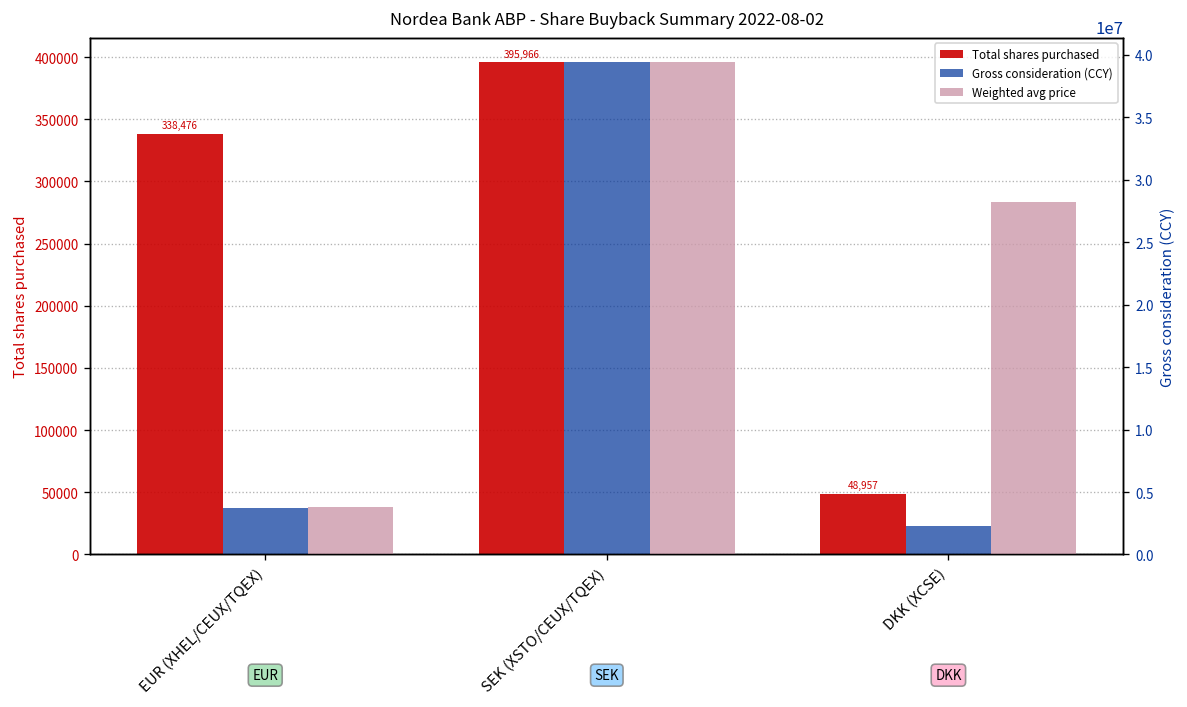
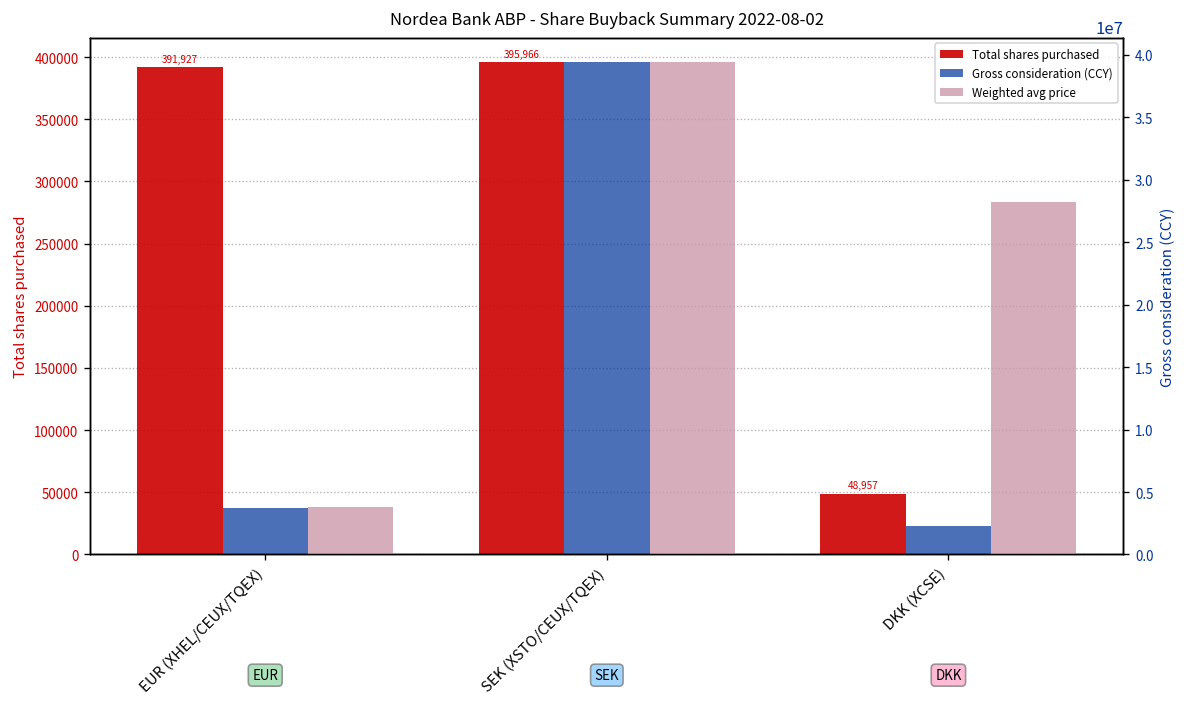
  {
    "Total shares purchased": {
-     "EUR (XHEL/CEUX/TQEX)": "338,476",
+     "EUR (XHEL/CEUX/TQEX)": "391,927",
      "SEK (XSTO/CEUX/TQEX)": "395,966",
      "DKK (XCSE)": "48,957"
    }
  }
